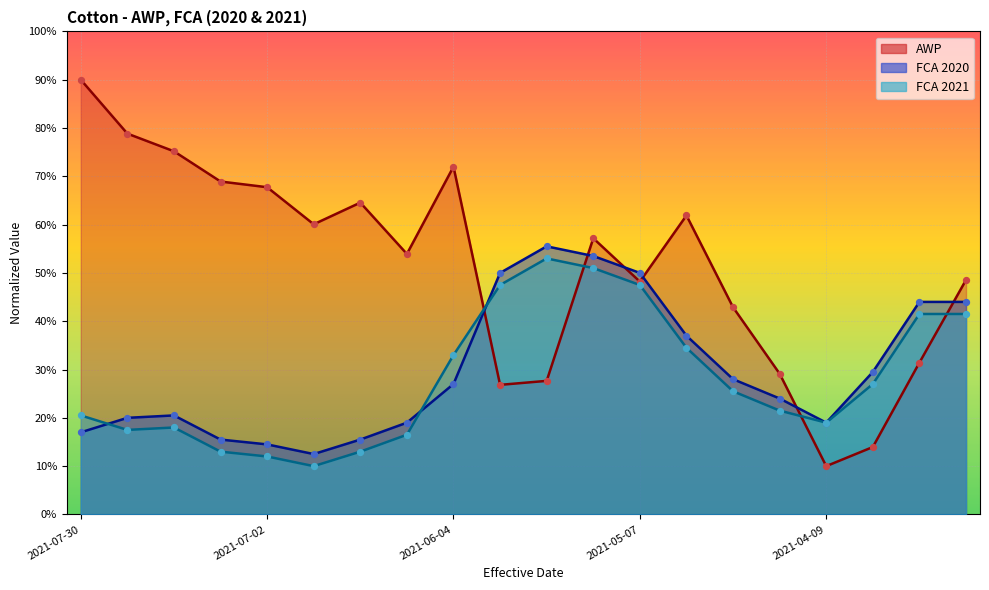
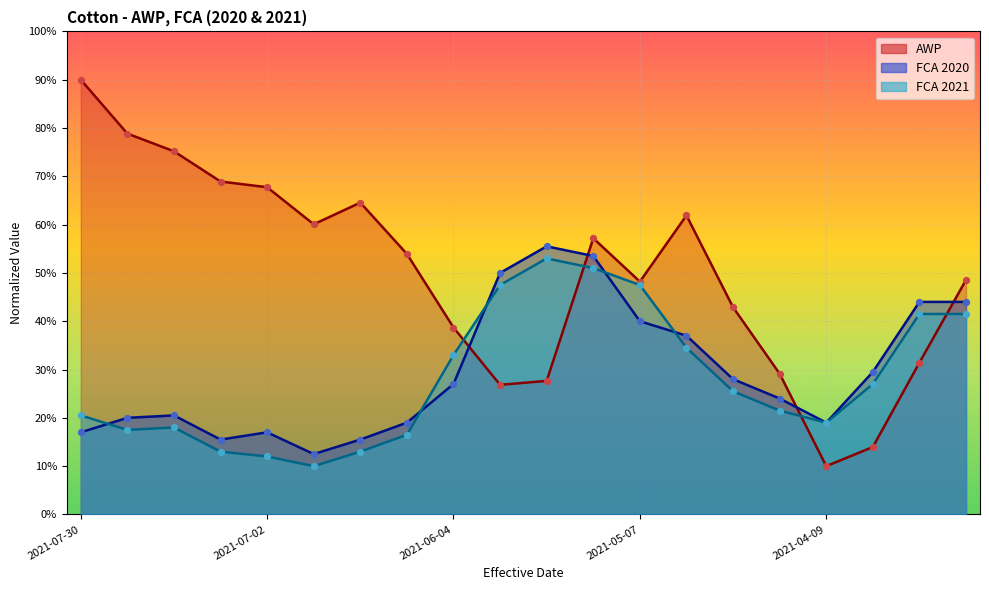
  {
    "AWP": {
      "2021-07-30": "90%",
      "2021-07-02": "68%",
-     "2021-06-04": "72%",
+     "2021-06-04": "39%",
      "2021-05-07": "48%",
      "2021-04-09": "10%"
    },
    "FCA 2020": {
      "2021-07-30": "17%",
-     "2021-07-02": "14%",
+     "2021-07-02": "17%",
      "2021-06-04": "27%",
-     "2021-05-07": "50%"
+     "2021-05-07": "40%"
    },
    "FCA 2021": {
      "2021-07-30": "21%",
      "2021-07-02": "12%",
      "2021-06-04": "33%",
      "2021-05-07": "48%"
    }
  }
